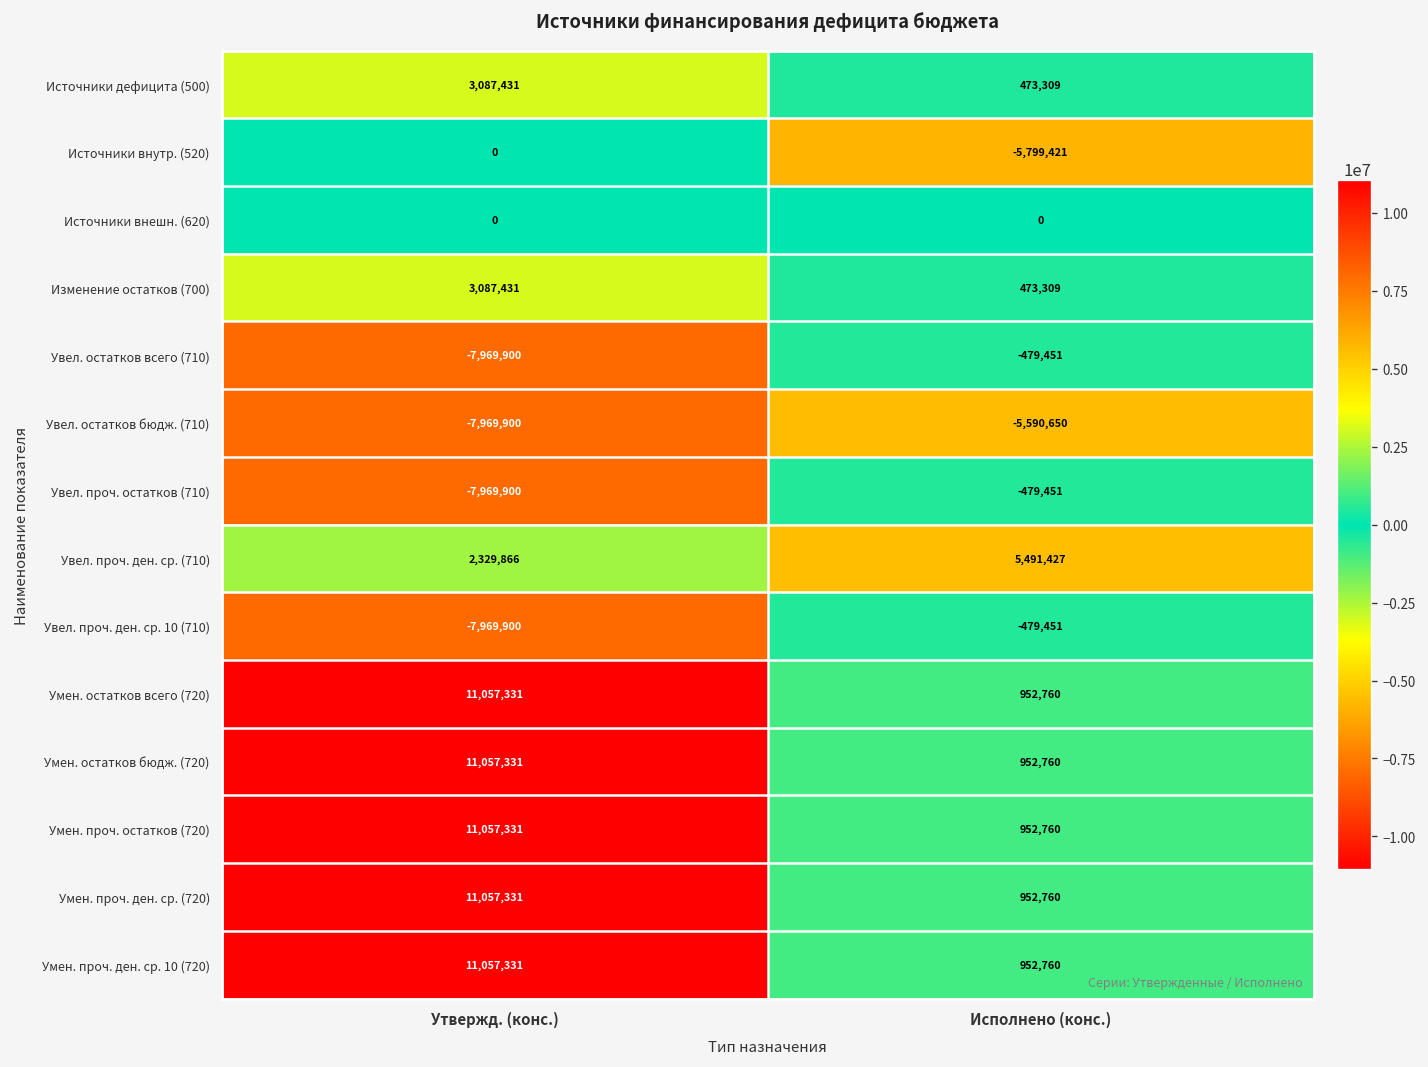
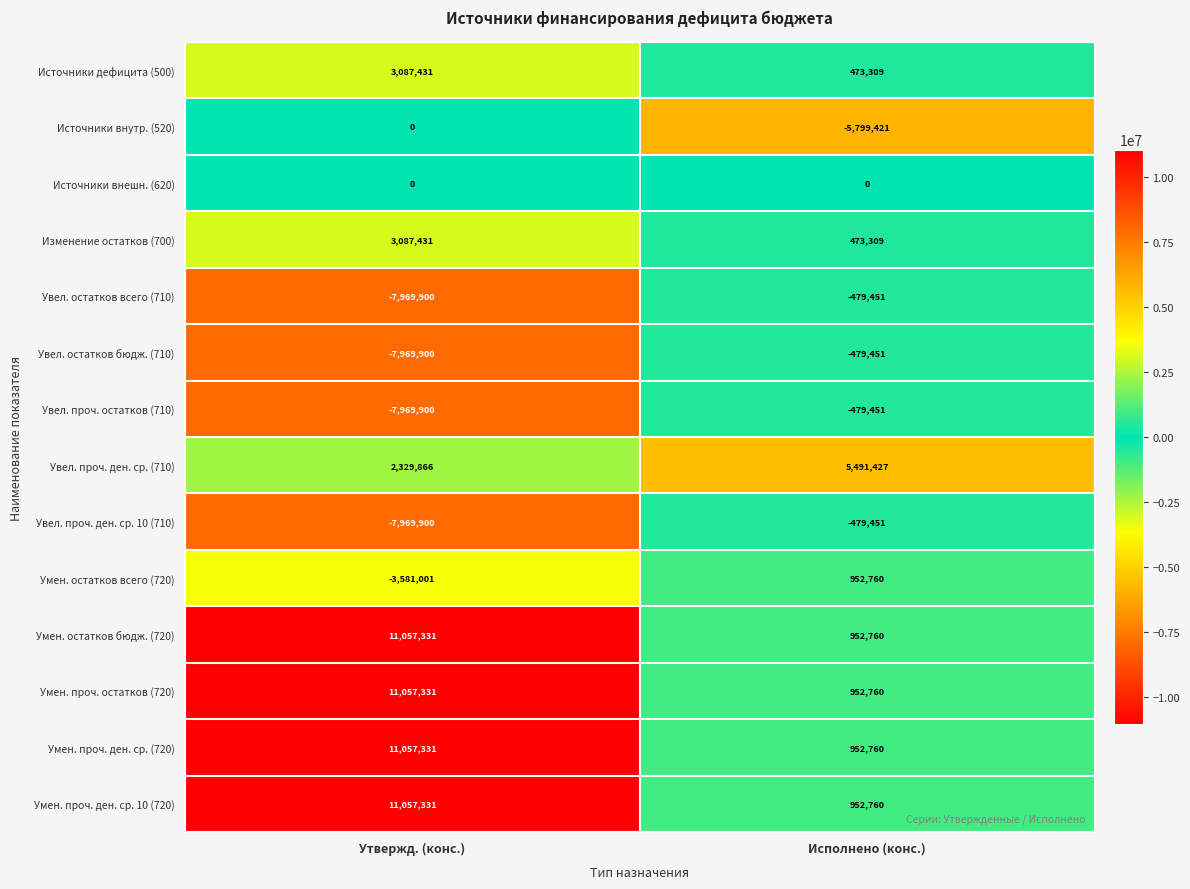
  {
    "Источники дефицита (500)": {
      "Утвержд. (конс.)": "3,087,431",
      "Исполнено (конс.)": "473,309"
    },
    "Источники внутр. (520)": {
      "Утвержд. (конс.)": "0",
      "Исполнено (конс.)": "-5,799,421"
    },
    "Источники внешн. (620)": {
      "Утвержд. (конс.)": "0",
      "Исполнено (конс.)": "0"
    },
    "Изменение остатков (700)": {
      "Утвержд. (конс.)": "3,087,431",
      "Исполнено (конс.)": "473,309"
    },
    "Увел. остатков всего (710)": {
      "Утвержд. (конс.)": "-7,969,900",
      "Исполнено (конс.)": "-479,451"
    },
    "Увел. остатков бюдж. (710)": {
      "Утвержд. (конс.)": "-7,969,900",
-     "Исполнено (конс.)": "-5,590,650"
+     "Исполнено (конс.)": "-479,451"
    },
    "Увел. проч. остатков (710)": {
      "Утвержд. (конс.)": "-7,969,900",
      "Исполнено (конс.)": "-479,451"
    },
    "Увел. проч. ден. ср. (710)": {
      "Утвержд. (конс.)": "2,329,866",
      "Исполнено (конс.)": "5,491,427"
    },
    "Увел. проч. ден. ср. 10 (710)": {
      "Утвержд. (конс.)": "-7,969,900",
      "Исполнено (конс.)": "-479,451"
    },
    "Умен. остатков всего (720)": {
-     "Утвержд. (конс.)": "11,057,331",
+     "Утвержд. (конс.)": "-3,581,001",
      "Исполнено (конс.)": "952,760"
    },
    "Умен. остатков бюдж. (720)": {
      "Утвержд. (конс.)": "11,057,331",
      "Исполнено (конс.)": "952,760"
    },
    "Умен. проч. остатков (720)": {
      "Утвержд. (конс.)": "11,057,331",
      "Исполнено (конс.)": "952,760"
    },
    "Умен. проч. ден. ср. (720)": {
      "Утвержд. (конс.)": "11,057,331",
      "Исполнено (конс.)": "952,760"
    },
    "Умен. проч. ден. ср. 10 (720)": {
      "Утвержд. (конс.)": "11,057,331"
    }
  }
